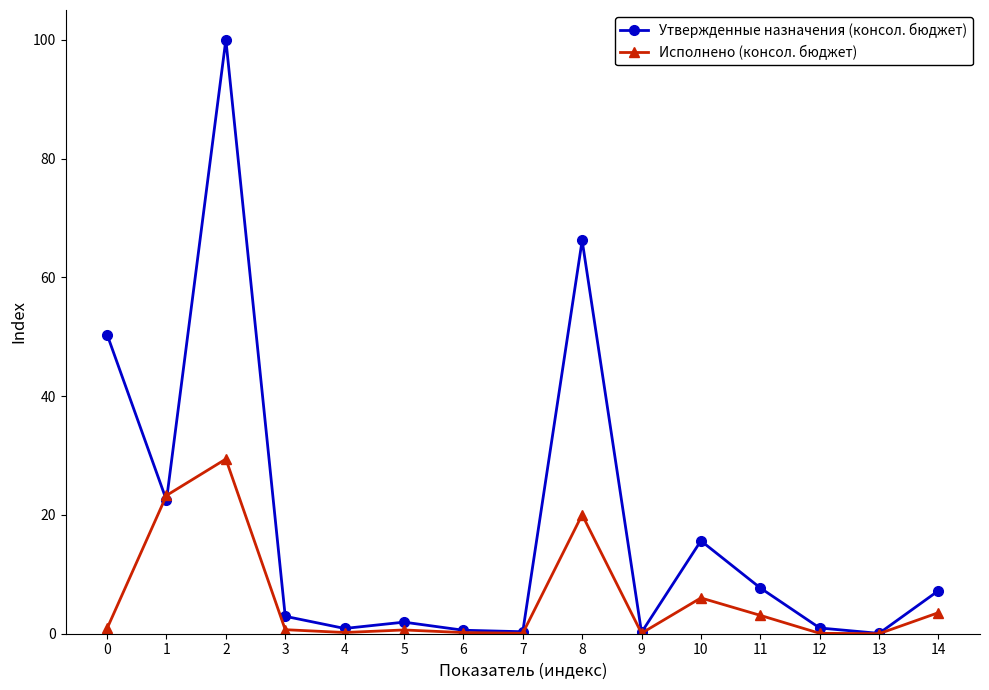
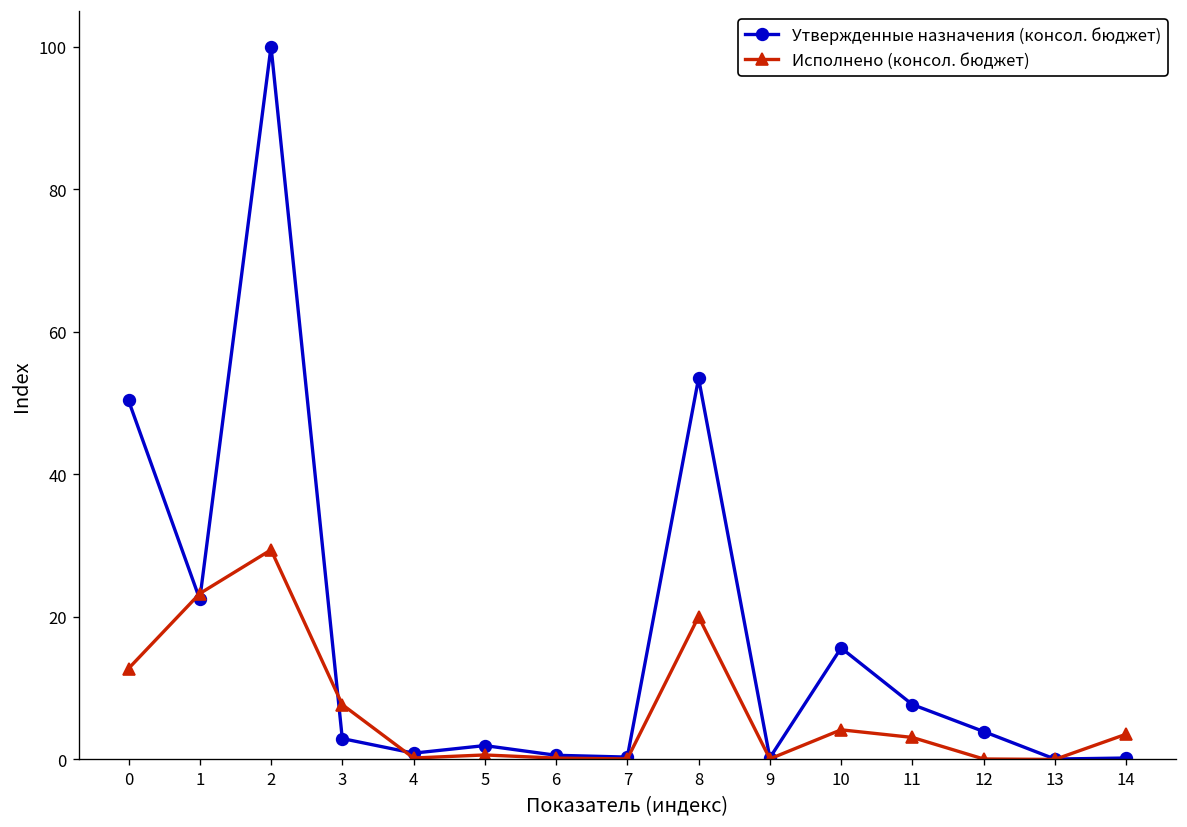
  {
    "Утвержденные назначения (консол. бюджет)": {
      "0": 50,
      "1": 22,
      "2": 100,
      "3": 3,
      "4": 1,
      "5": 2,
-     "8": 66,
+     "8": 53,
      "10": 16,
      "11": 8,
-     "12": 1,
-     "14": 7
+     "12": 4,
+     "14": 0
    },
    "Исполнено (консол. бюджет)": {
-     "0": 1,
+     "0": 13,
      "1": 23,
      "2": 29,
-     "3": 1,
+     "3": 8,
      "4": 0,
      "5": 1,
      "8": 20,
-     "10": 6,
+     "10": 4,
      "11": 3,
      "12": 0,
      "14": 4
    }
  }
